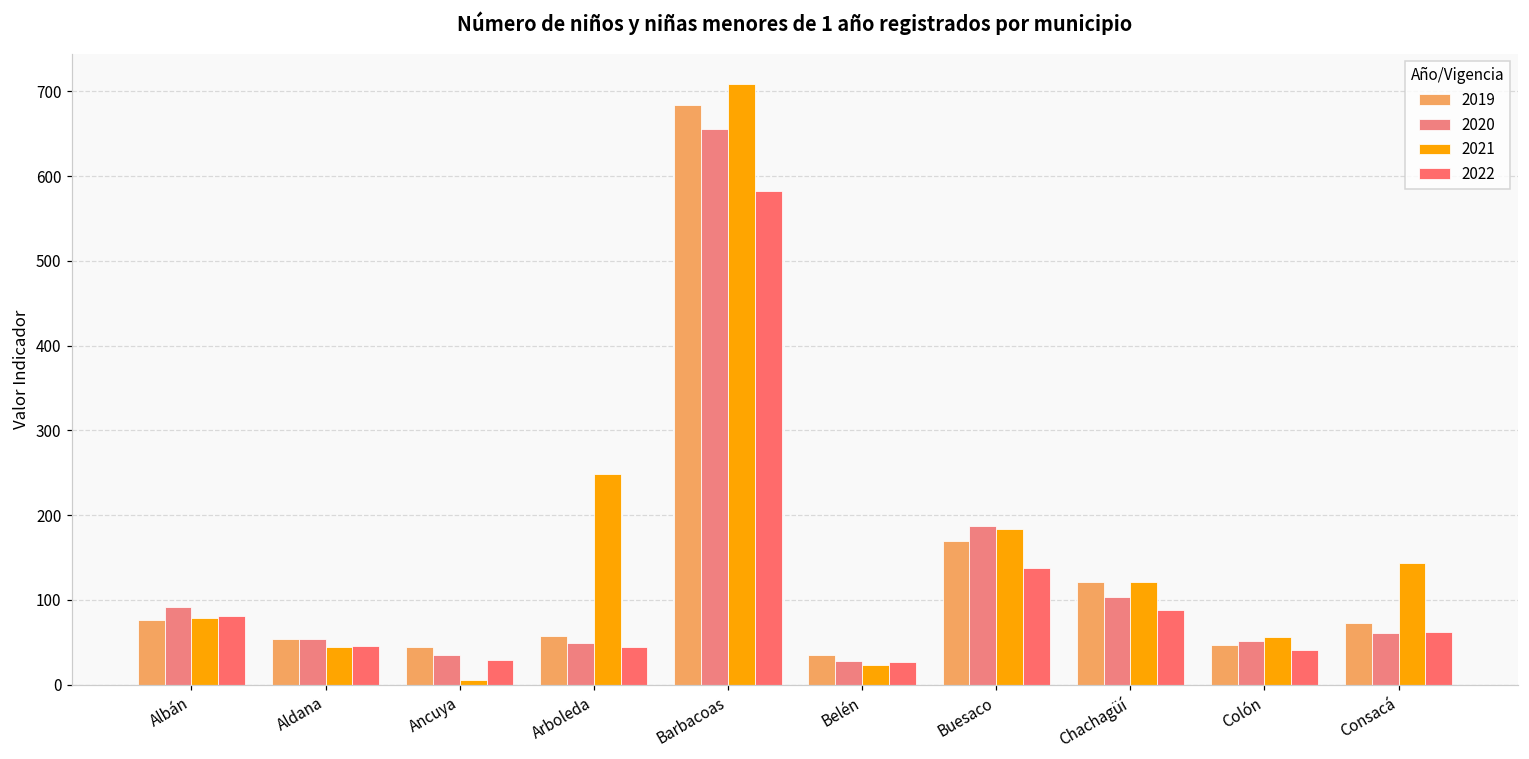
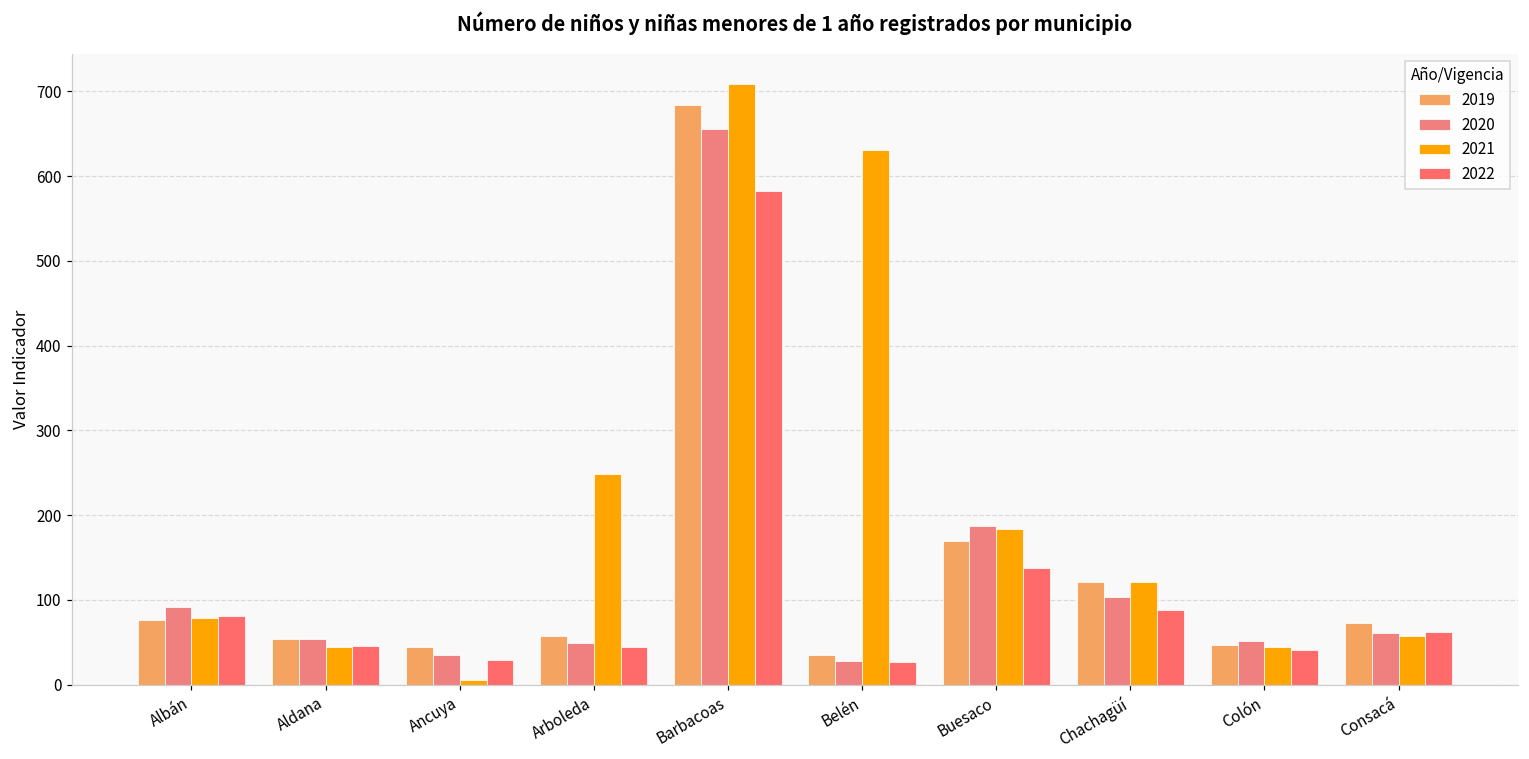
  {
    "2021": {
      "Albán": 80,
      "Aldana": 50,
      "Ancuya": 10,
      "Arboleda": 250,
      "Barbacoas": 710,
-     "Belén": 20,
+     "Belén": 630,
      "Buesaco": 180,
      "Chachagüí": 120,
-     "Colón": 60,
-     "Consacá": 140
+     "Colón": 40,
+     "Consacá": 60
    }
  }
